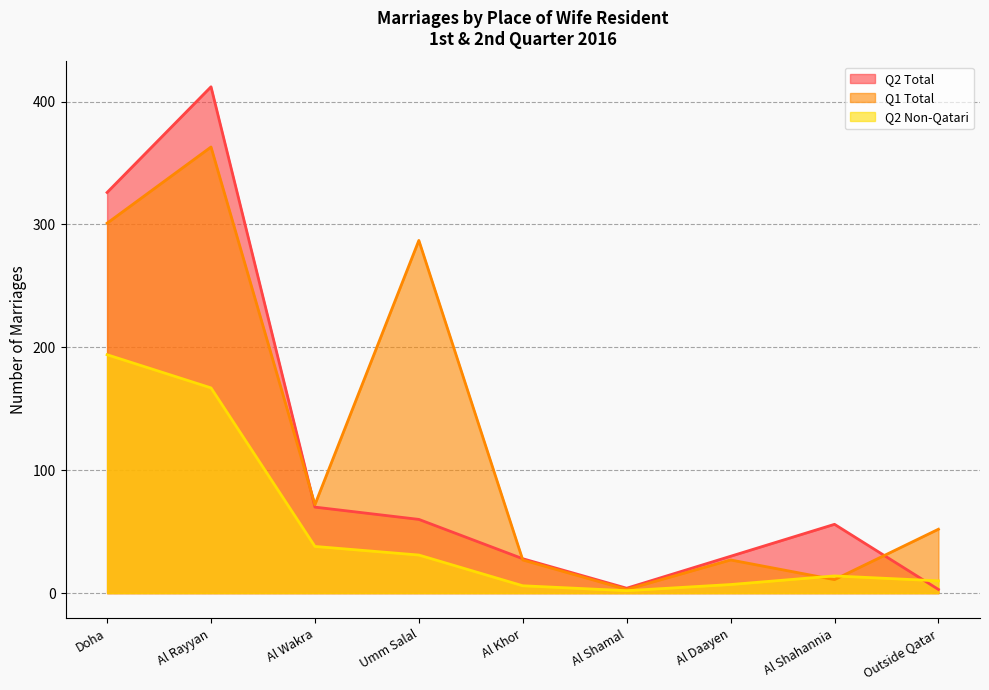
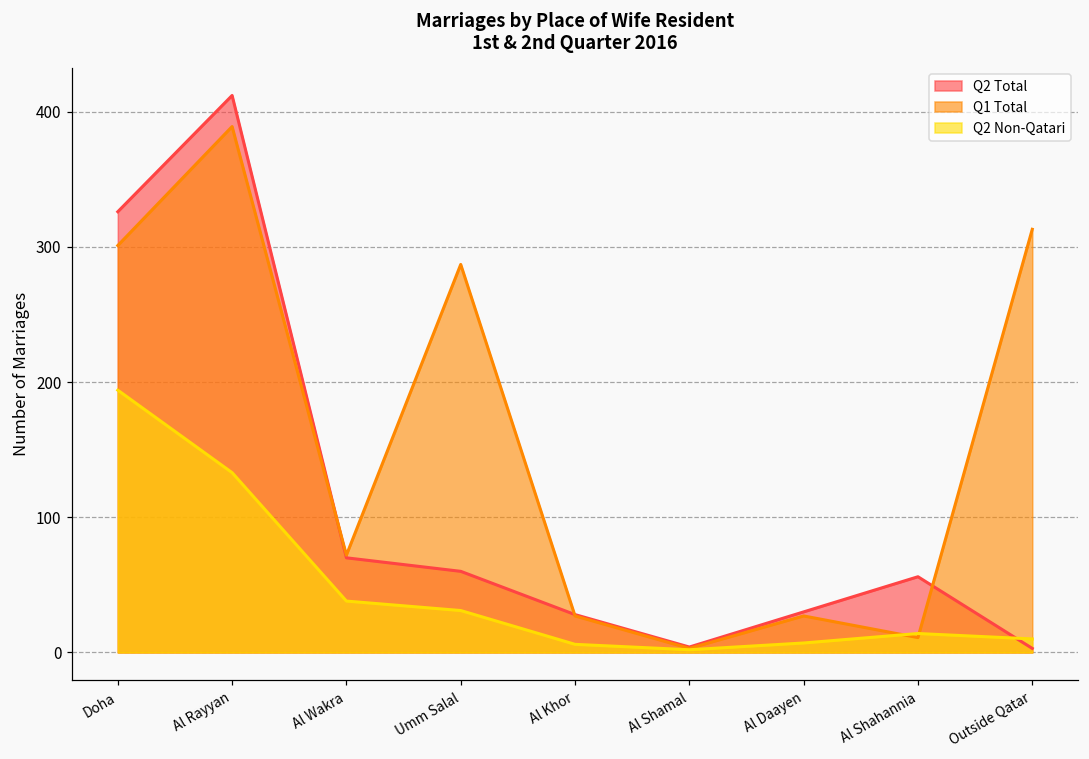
  {
    "Q2 Total": {
      "Doha": 326,
      "Al Rayyan": 412,
      "Umm Salal": 60,
      "Al Daayen": 30,
      "Al Shahannia": 56,
      "Outside Qatar": 3
    },
    "Q1 Total": {
      "Doha": 301,
-     "Al Rayyan": 363,
+     "Al Rayyan": 389,
      "Umm Salal": 287,
      "Al Daayen": 27,
      "Al Shahannia": 11,
-     "Outside Qatar": 52
+     "Outside Qatar": 313
    },
    "Q2 Non-Qatari": {
      "Doha": 194,
-     "Al Rayyan": 167,
+     "Al Rayyan": 133,
      "Al Wakra": 38,
      "Umm Salal": 31,
      "Al Khor": 6,
      "Al Daayen": 7,
      "Al Shahannia": 14,
      "Outside Qatar": 10
    }
  }
